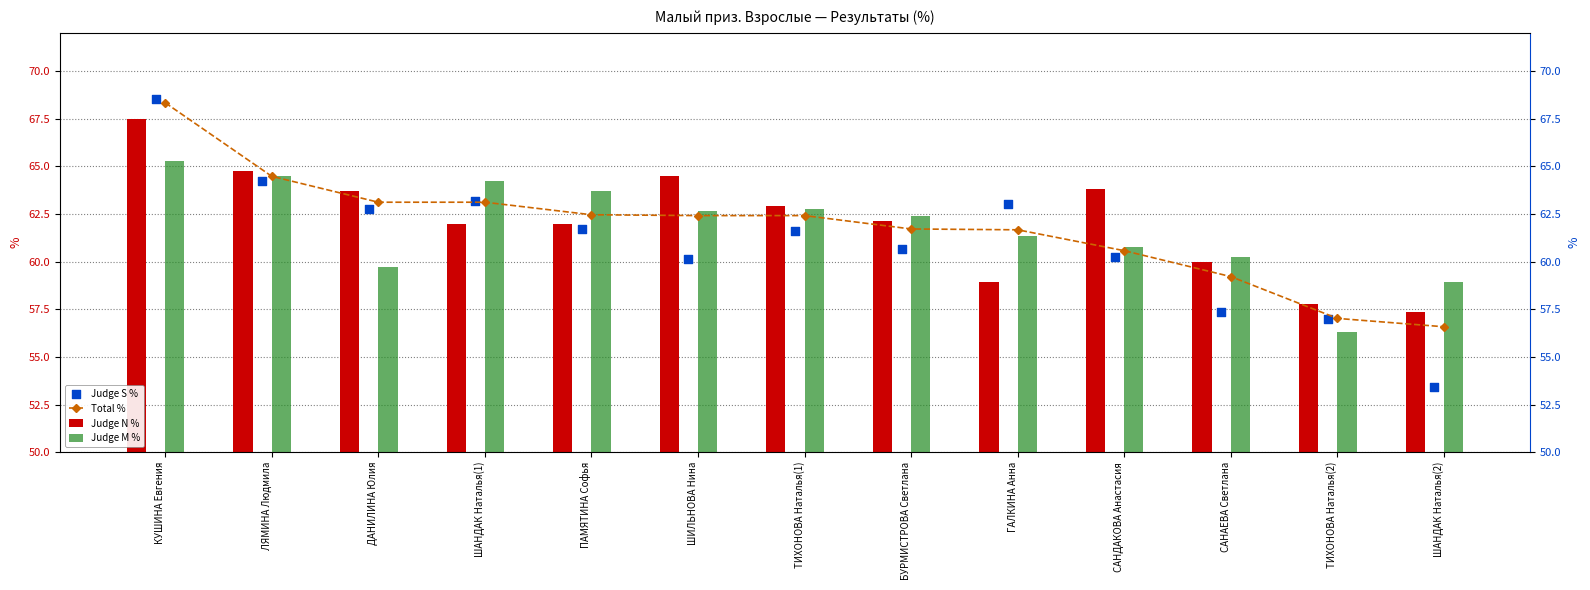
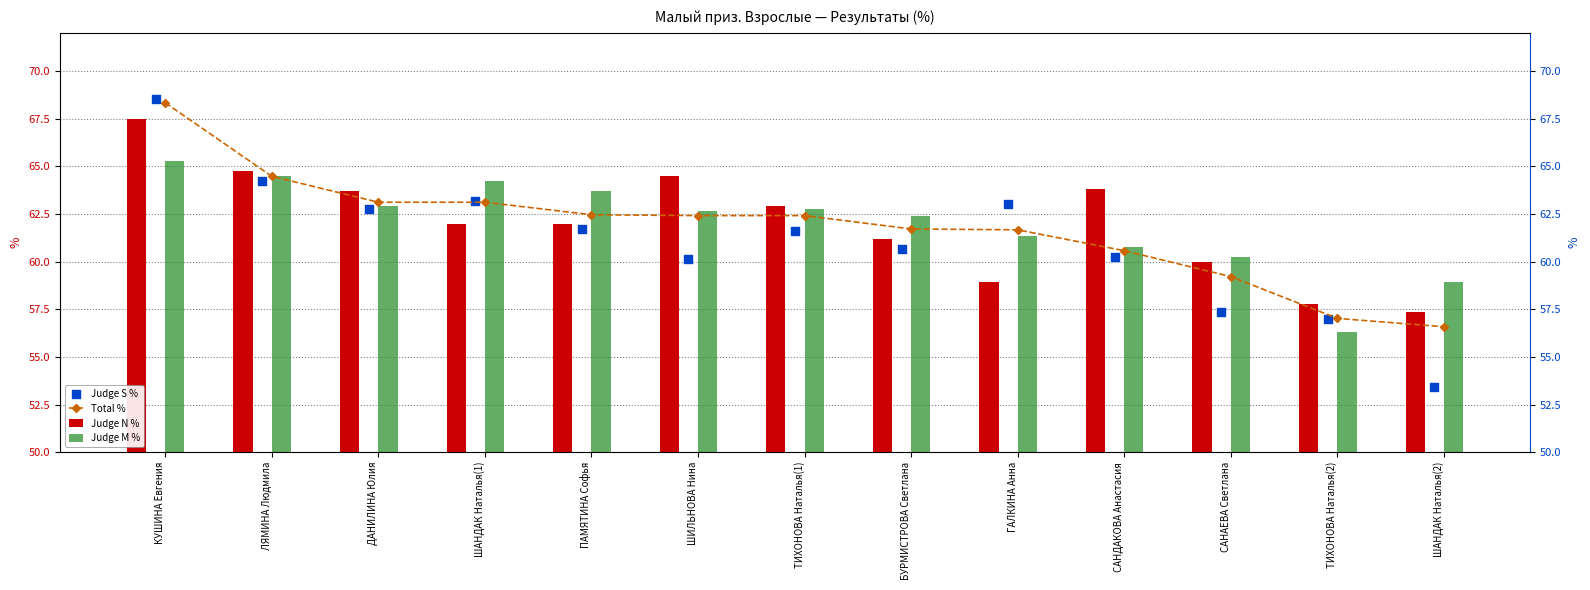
  {
    "Judge N %": {
      "КУШИНА Евгения": 67.5,
      "ЛЯМИНА Людмила": 64.7,
      "ДАНИЛИНА Юлия": 63.7,
      "ШАНДАК Наталья(1)": 62.0,
      "ПАМЯТИНА Софья": 62.0,
      "ШИЛЬНОВА Нина": 64.5,
      "ТИХОНОВА Наталья(1)": 62.9,
-     "БУРМИСТРОВА Светлана": 62.1,
+     "БУРМИСТРОВА Светлана": 61.2,
      "ГАЛКИНА Анна": 58.9,
      "САНДАКОВА Анастасия": 63.8,
      "САНАЕВА Светлана": 60.0,
      "ТИХОНОВА Наталья(2)": 57.8,
      "ШАНДАК Наталья(2)": 57.4
    },
    "Total %": {
      "КУШИНА Евгения": 68.3,
      "ЛЯМИНА Людмила": 64.5,
      "ДАНИЛИНА Юлия": 63.1,
      "ШАНДАК Наталья(1)": 63.1,
      "ПАМЯТИНА Софья": 62.5,
      "ШИЛЬНОВА Нина": 62.4,
      "ТИХОНОВА Наталья(1)": 62.4,
      "БУРМИСТРОВА Светлана": 61.7,
      "ГАЛКИНА Анна": 61.7,
      "САНДАКОВА Анастасия": 60.6,
      "САНАЕВА Светлана": 59.2,
      "ТИХОНОВА Наталья(2)": 57.0,
      "ШАНДАК Наталья(2)": 56.6
    },
    "Judge M %": {
      "КУШИНА Евгения": 65.3,
      "ЛЯМИНА Людмила": 64.5,
-     "ДАНИЛИНА Юлия": 59.7,
+     "ДАНИЛИНА Юлия": 62.9,
      "ШАНДАК Наталья(1)": 64.2,
      "ПАМЯТИНА Софья": 63.7,
      "ШИЛЬНОВА Нина": 62.6,
      "ТИХОНОВА Наталья(1)": 62.8,
      "БУРМИСТРОВА Светлана": 62.4,
      "ГАЛКИНА Анна": 61.3,
      "САНДАКОВА Анастасия": 60.8,
      "САНАЕВА Светлана": 60.3,
      "ТИХОНОВА Наталья(2)": 56.3,
      "ШАНДАК Наталья(2)": 58.9
    }
  }
